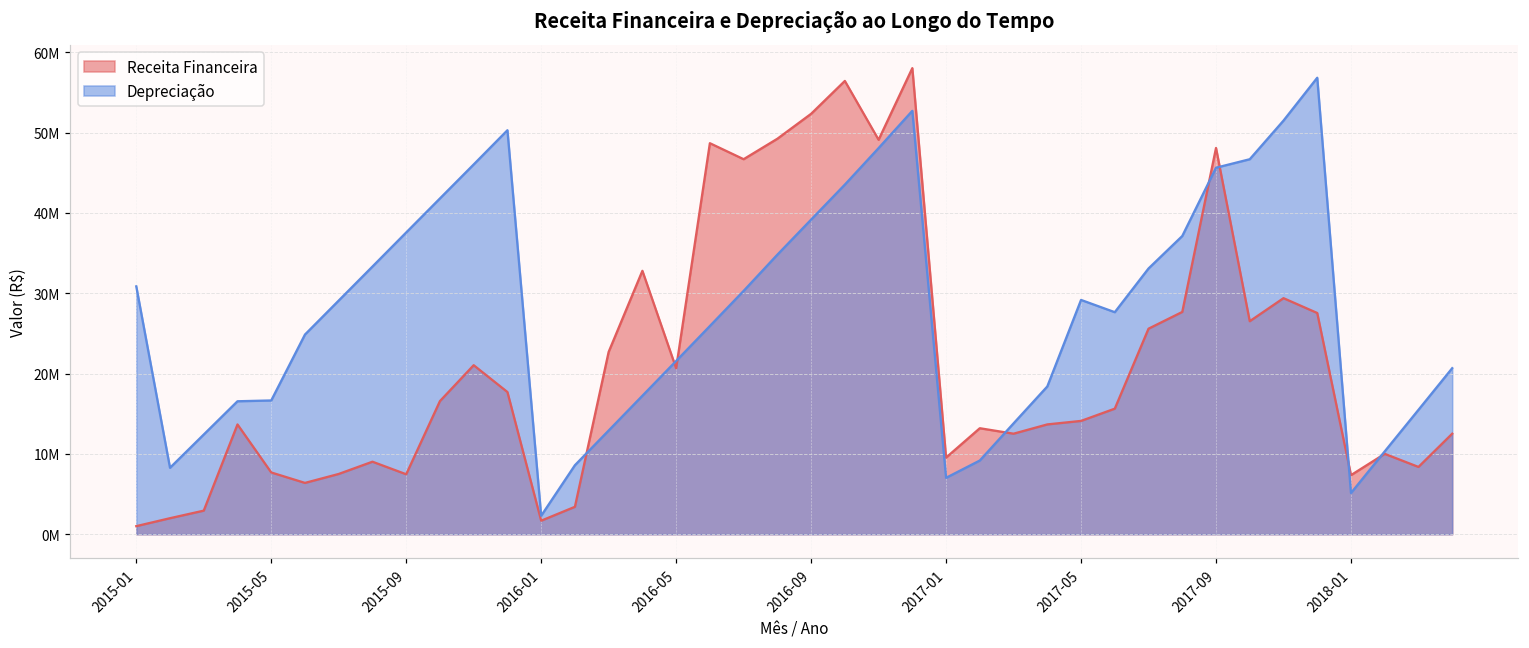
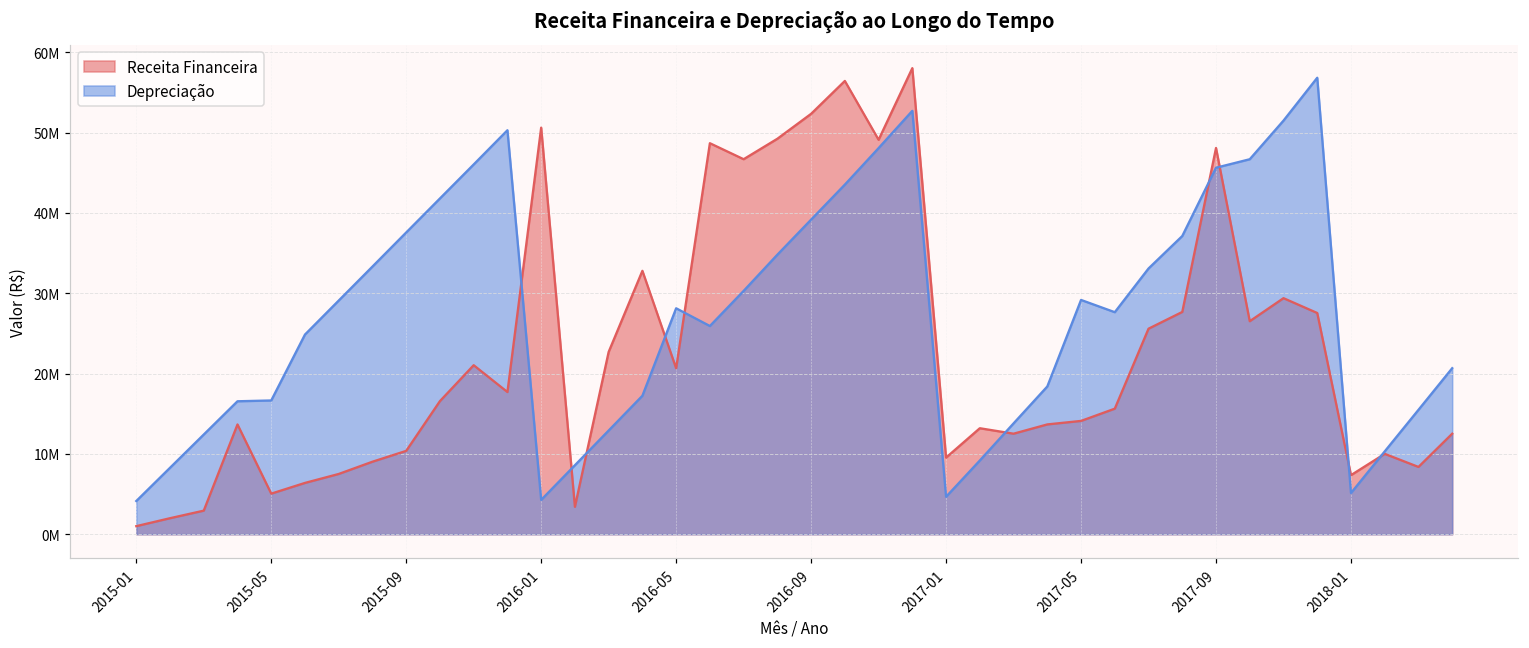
  {
    "Receita Financeira": {
      "2015-01": 1000000,
-     "2015-05": 8000000,
-     "2015-09": 7000000,
-     "2016-01": 2000000,
+     "2015-05": 5000000,
+     "2015-09": 10000000,
+     "2016-01": 51000000,
      "2016-05": 21000000,
      "2016-09": 52000000,
      "2017-01": 10000000,
      "2017-05": 14000000,
      "2017-09": 48000000,
      "2018-01": 7000000
    },
    "Depreciação": {
-     "2015-01": 31000000,
+     "2015-01": 4000000,
      "2015-05": 17000000,
      "2015-09": 38000000,
-     "2016-01": 2000000,
-     "2016-05": 22000000,
+     "2016-01": 4000000,
+     "2016-05": 28000000,
      "2016-09": 39000000,
-     "2017-01": 7000000,
+     "2017-01": 5000000,
      "2017-05": 29000000,
      "2017-09": 46000000,
      "2018-01": 5000000
    }
  }
